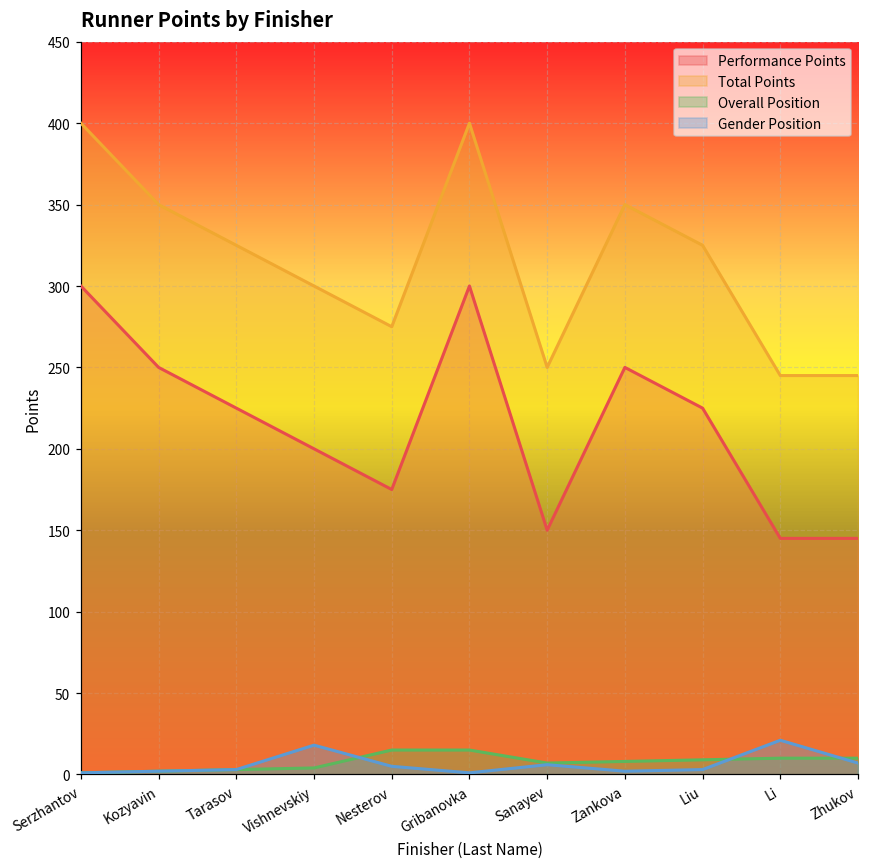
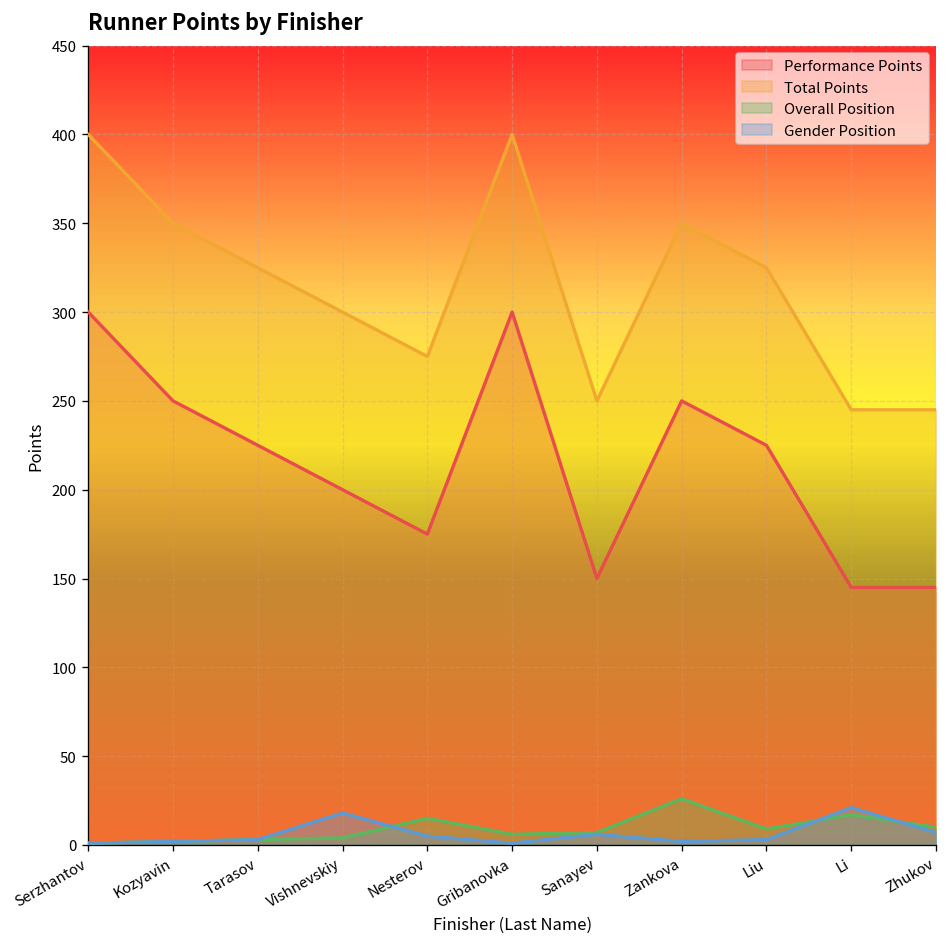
  {
    "Overall Position": {
      "Vishnevskiy": 4,
      "Nesterov": 15,
-     "Gribanovka": 15,
-     "Zankova": 8,
+     "Gribanovka": 6,
+     "Zankova": 26,
      "Liu": 9,
-     "Li": 10,
+     "Li": 17,
      "Zhukov": 10
    },
    "Gender Position": {
      "Vishnevskiy": 18,
      "Nesterov": 5,
      "Gribanovka": 1,
      "Zankova": 2,
      "Liu": 3,
      "Li": 21,
      "Zhukov": 7
    }
  }
